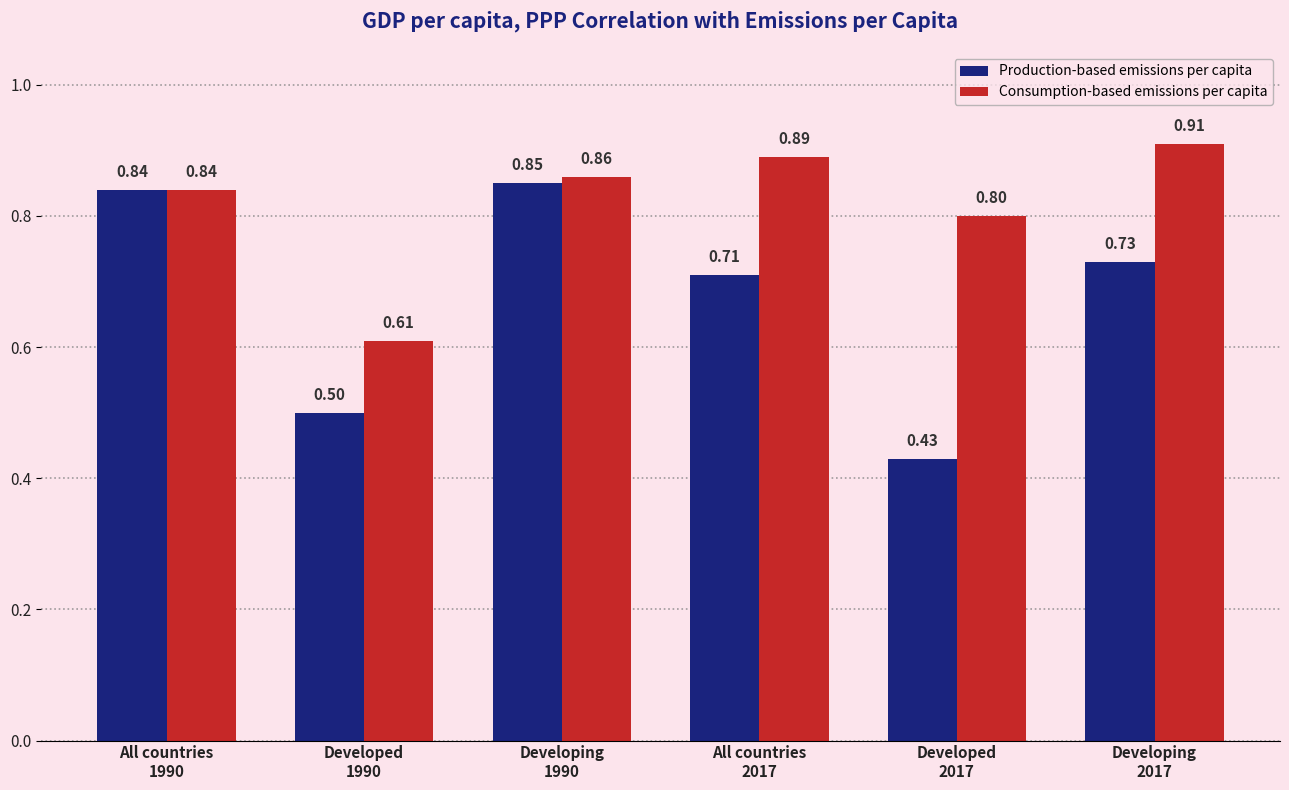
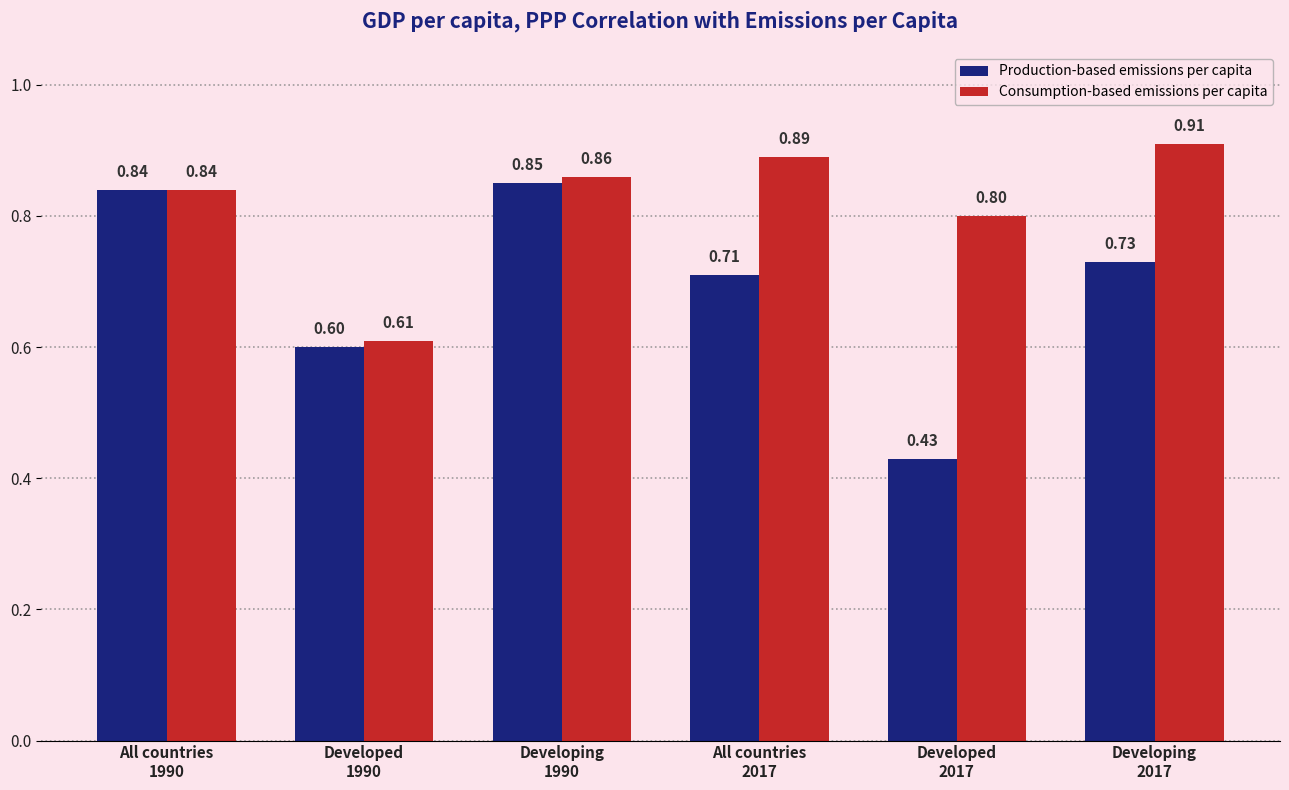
  {
    "Production-based emissions per capita": {
      "All countries 1990": 0.84,
-     "Developed 1990": 0.50,
+     "Developed 1990": 0.60,
      "Developing 1990": 0.85,
      "All countries 2017": 0.71,
      "Developed 2017": 0.43,
      "Developing 2017": 0.73
    },
    "Consumption-based emissions per capita": {
      "All countries 1990": 0.84,
      "Developed 1990": 0.61,
      "Developing 1990": 0.86,
      "All countries 2017": 0.89,
      "Developed 2017": 0.80,
      "Developing 2017": 0.91
    }
  }
